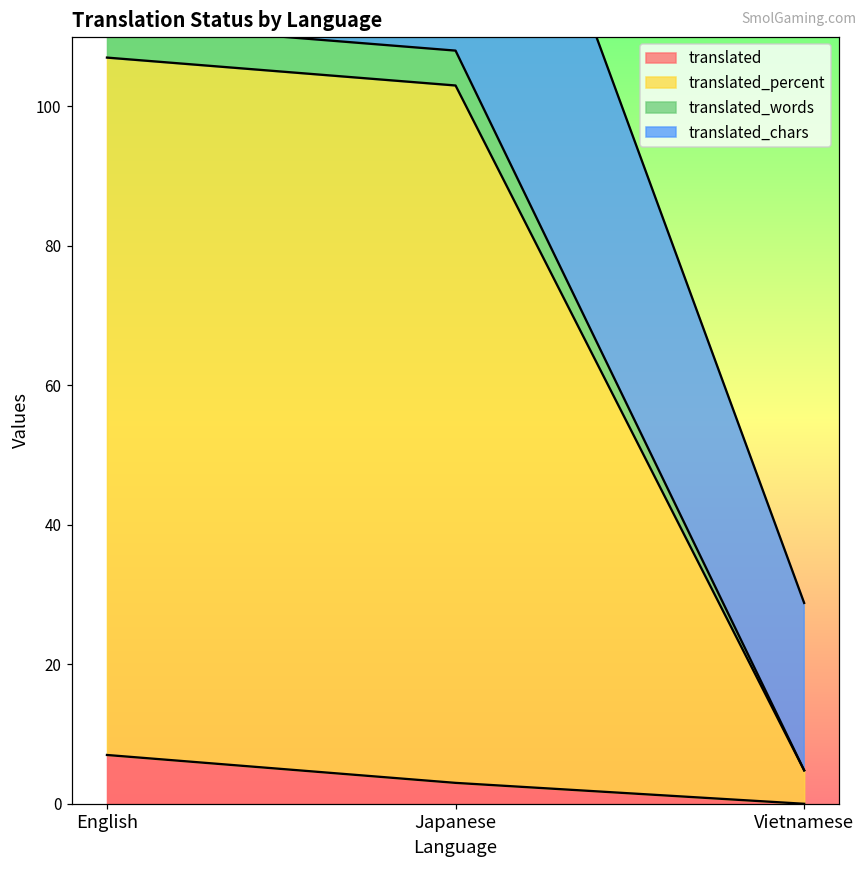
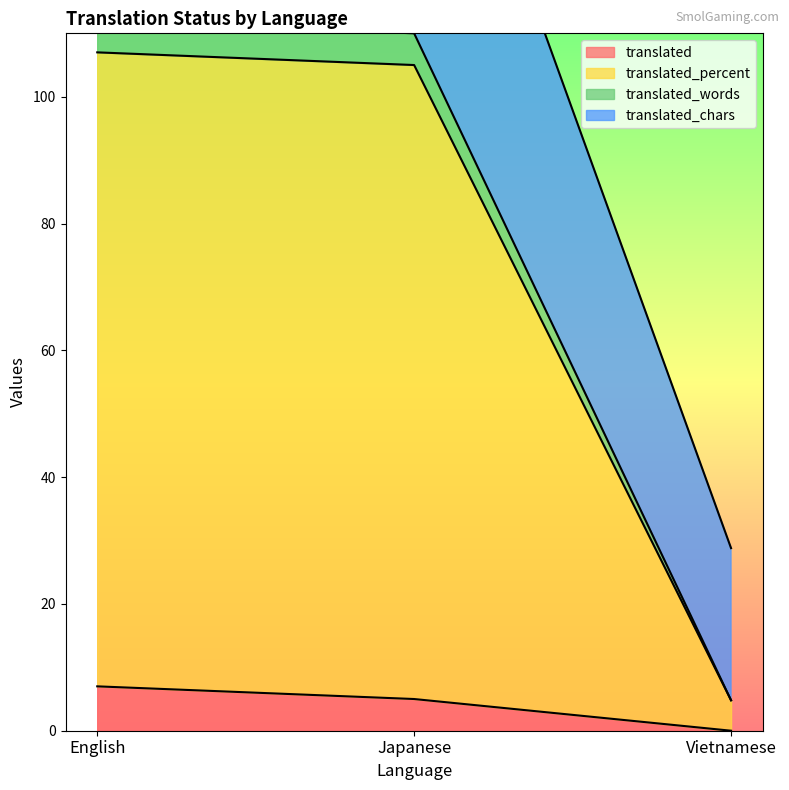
  {
    "translated": {
      "English": 7,
-     "Japanese": 3,
+     "Japanese": 5,
      "Vietnamese": 0
    },
    "translated_percent": {
      "English": 100,
      "Japanese": 100
    },
    "translated_words": {
      "Japanese": 5
    },
    "translated_chars": {
      "Vietnamese": 24
    }
  }
